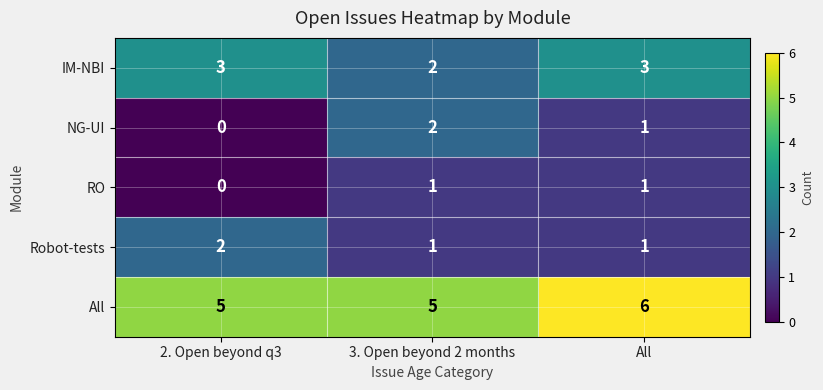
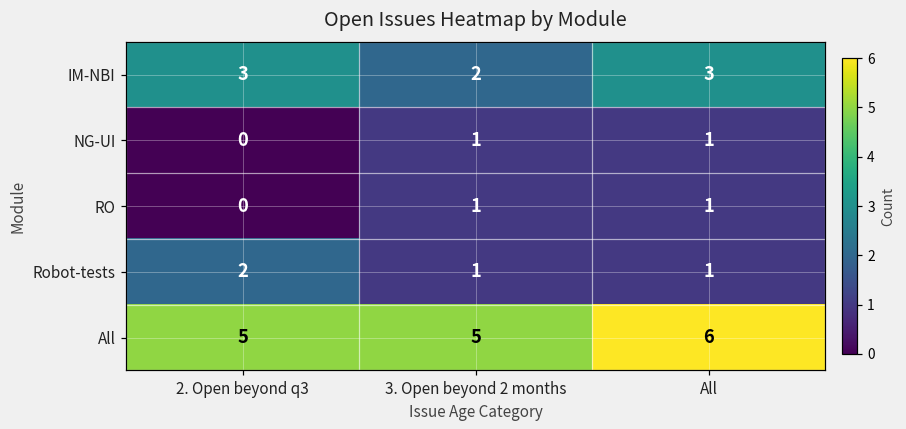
  {
    "IM-NBI": {
      "2. Open beyond q3": 3,
      "3. Open beyond 2 months": 2,
      "All": 3
    },
    "NG-UI": {
      "2. Open beyond q3": 0,
-     "3. Open beyond 2 months": 2,
+     "3. Open beyond 2 months": 1,
      "All": 1
    },
    "RO": {
      "2. Open beyond q3": 0,
      "3. Open beyond 2 months": 1,
      "All": 1
    },
    "Robot-tests": {
      "2. Open beyond q3": 2,
      "3. Open beyond 2 months": 1,
      "All": 1
    },
    "All": {
      "2. Open beyond q3": 5,
      "3. Open beyond 2 months": 5,
      "All": 6
    }
  }
